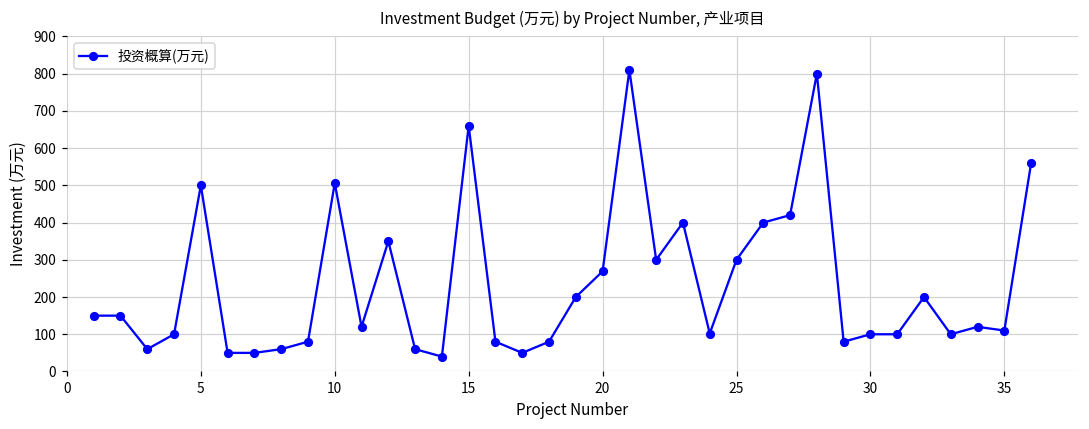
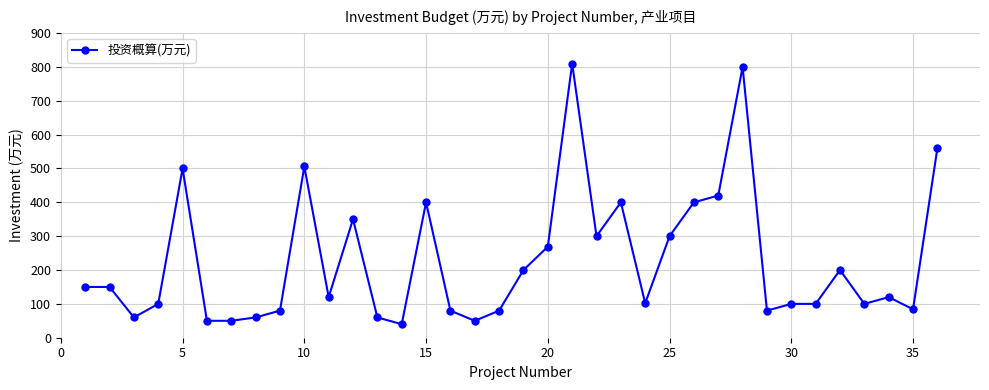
  {
    "5": 500,
    "10": 510,
-   "15": 660,
+   "15": 400,
    "20": 270,
    "25": 300,
    "30": 100,
-   "35": 110
+   "35": 80
  }
